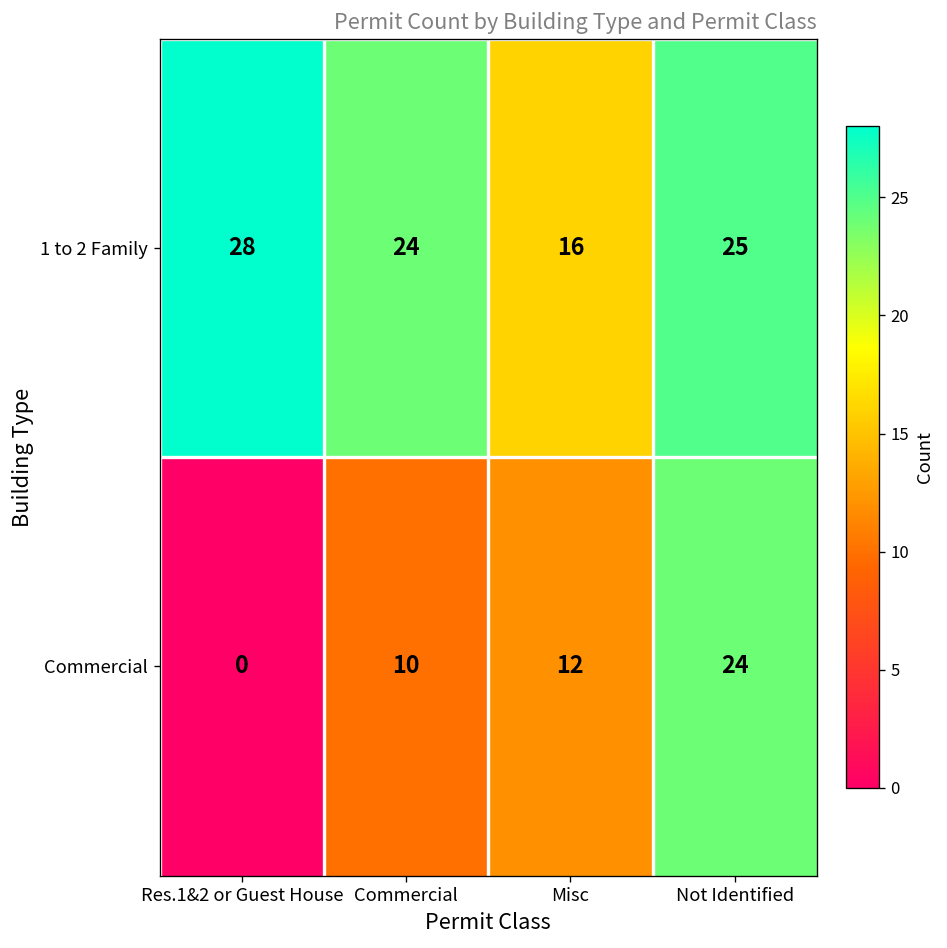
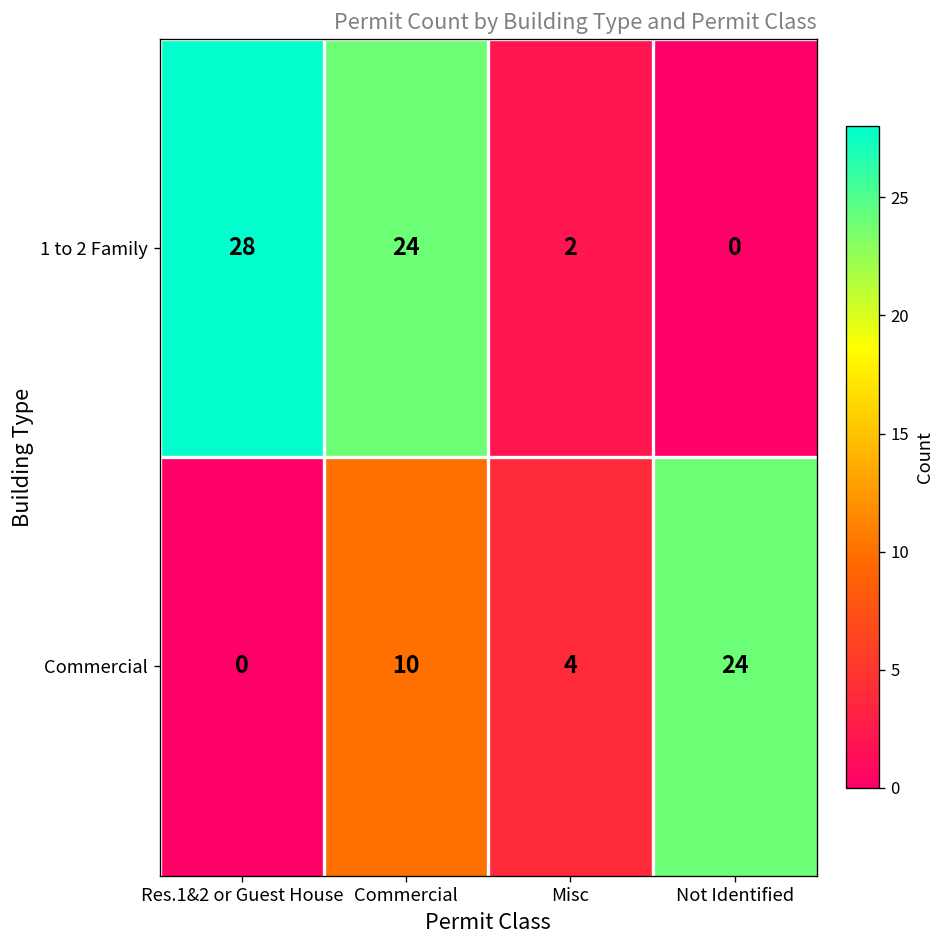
  {
    "1 to 2 Family": {
      "Res.1&2 or Guest House": 28,
      "Commercial": 24,
-     "Misc": 16,
-     "Not Identified": 25
+     "Misc": 2,
+     "Not Identified": 0
    },
    "Commercial": {
      "Res.1&2 or Guest House": 0,
      "Commercial": 10,
-     "Misc": 12,
+     "Misc": 4,
      "Not Identified": 24
    }
  }
